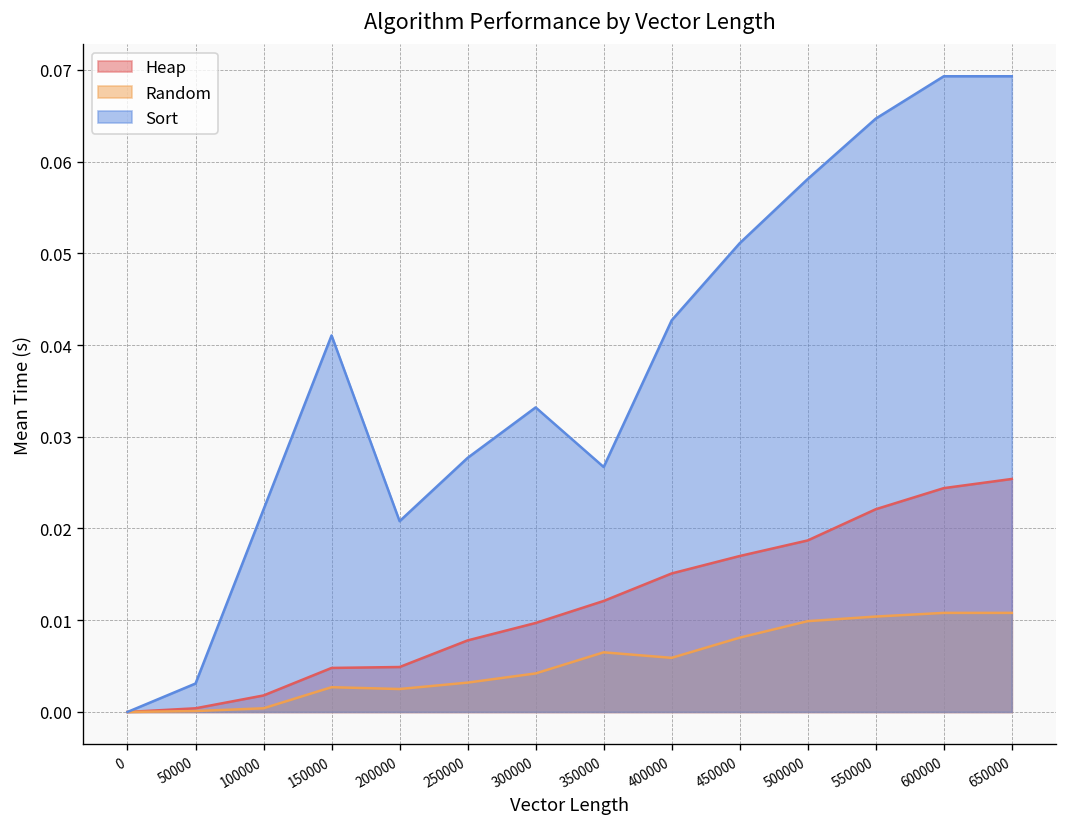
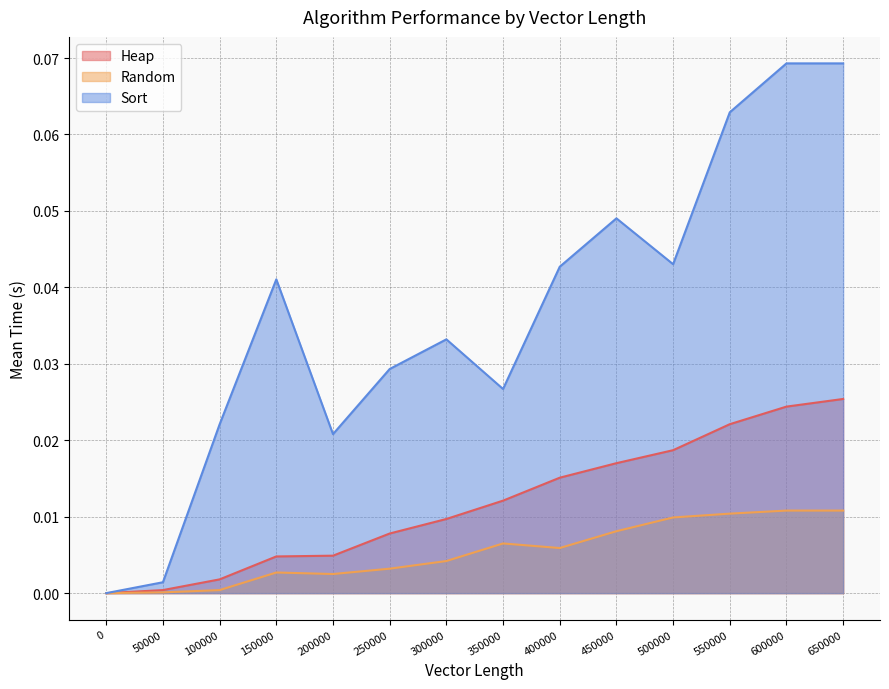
  {
    "Sort": {
-     "50000": 0.003,
+     "50000": 0.001,
      "100000": 0.022,
      "150000": 0.041,
      "200000": 0.021,
-     "250000": 0.028,
+     "250000": 0.029,
      "300000": 0.033,
      "350000": 0.027,
      "400000": 0.043,
-     "450000": 0.051,
-     "500000": 0.058,
-     "550000": 0.065,
+     "450000": 0.049,
+     "500000": 0.043,
+     "550000": 0.063,
      "600000": 0.069,
      "650000": 0.069
    }
  }
